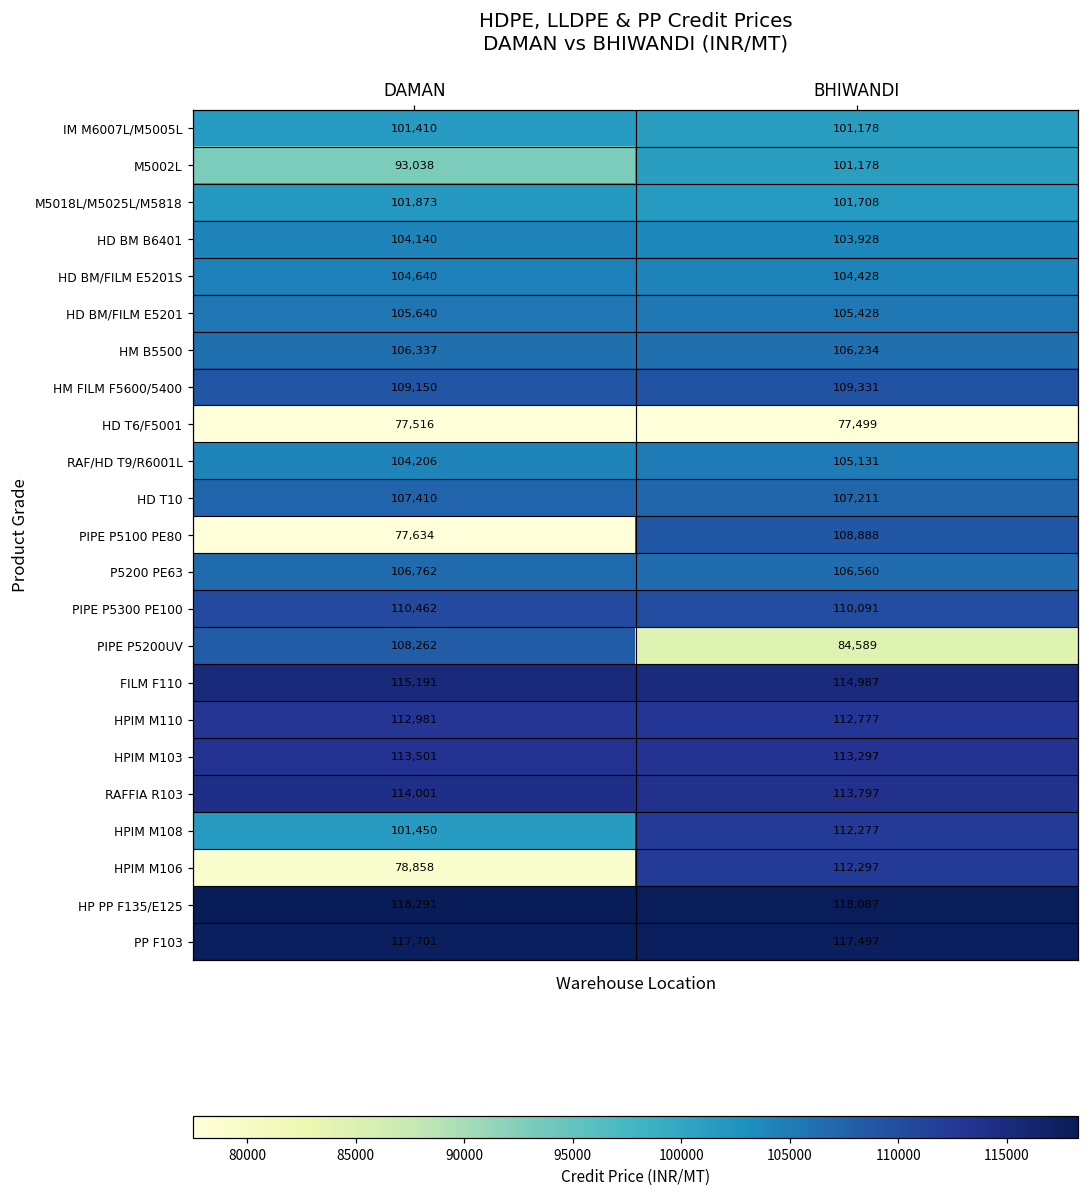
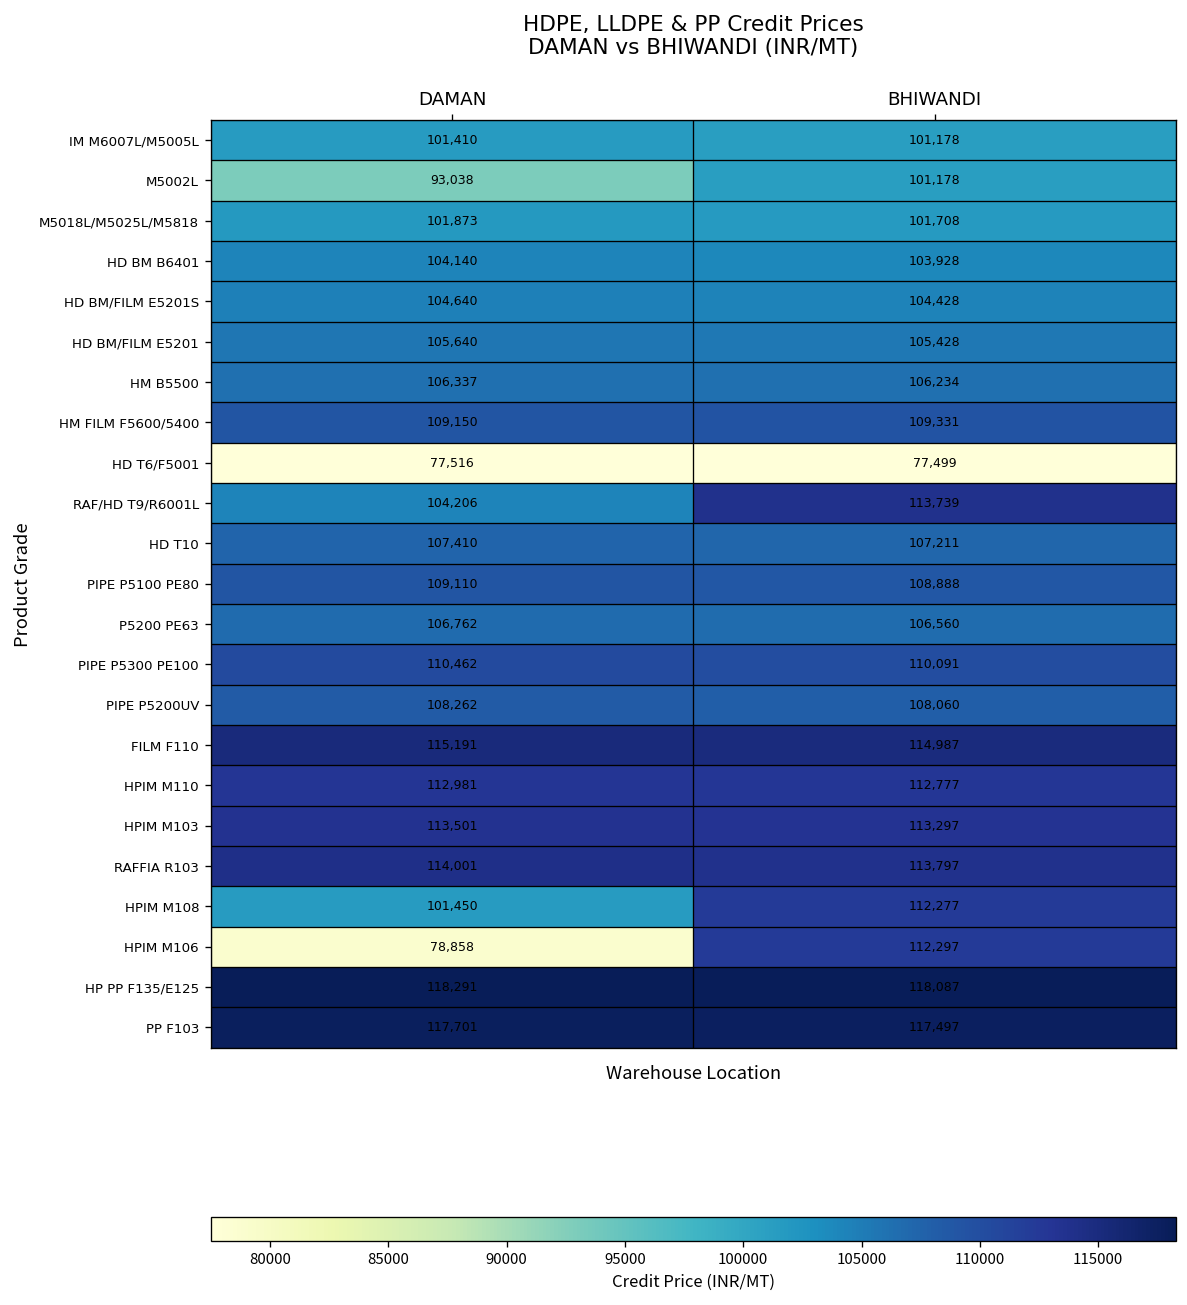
  {
    "IM M6007L/M5005L": {
      "DAMAN": "101,410",
      "BHIWANDI": "101,178"
    },
    "M5002L": {
      "DAMAN": "93,038",
      "BHIWANDI": "101,178"
    },
    "M5018L/M5025L/M5818": {
      "DAMAN": "101,873",
      "BHIWANDI": "101,708"
    },
    "HD BM B6401": {
      "DAMAN": "104,140",
      "BHIWANDI": "103,928"
    },
    "HD BM/FILM E5201S": {
      "DAMAN": "104,640",
      "BHIWANDI": "104,428"
    },
    "HD BM/FILM E5201": {
      "DAMAN": "105,640",
      "BHIWANDI": "105,428"
    },
    "HM B5500": {
      "DAMAN": "106,337",
      "BHIWANDI": "106,234"
    },
    "HM FILM F5600/5400": {
      "DAMAN": "109,150",
      "BHIWANDI": "109,331"
    },
    "HD T6/F5001": {
      "DAMAN": "77,516",
      "BHIWANDI": "77,499"
    },
    "RAF/HD T9/R6001L": {
      "DAMAN": "104,206",
-     "BHIWANDI": "105,131"
+     "BHIWANDI": "113,739"
    },
    "HD T10": {
      "DAMAN": "107,410",
      "BHIWANDI": "107,211"
    },
    "PIPE P5100 PE80": {
-     "DAMAN": "77,634",
+     "DAMAN": "109,110",
      "BHIWANDI": "108,888"
    },
    "P5200 PE63": {
      "DAMAN": "106,762",
      "BHIWANDI": "106,560"
    },
    "PIPE P5300 PE100": {
      "DAMAN": "110,462",
      "BHIWANDI": "110,091"
    },
    "PIPE P5200UV": {
      "DAMAN": "108,262",
-     "BHIWANDI": "84,589"
+     "BHIWANDI": "108,060"
    },
    "FILM F110": {
      "DAMAN": "115,191",
      "BHIWANDI": "114,987"
    },
    "HPIM M110": {
      "DAMAN": "112,981",
      "BHIWANDI": "112,777"
    },
    "HPIM M103": {
      "DAMAN": "113,501",
      "BHIWANDI": "113,297"
    },
    "RAFFIA R103": {
      "DAMAN": "114,001",
      "BHIWANDI": "113,797"
    },
    "HPIM M108": {
      "DAMAN": "101,450",
      "BHIWANDI": "112,277"
    },
    "HPIM M106": {
      "DAMAN": "78,858",
      "BHIWANDI": "112,297"
    },
    "HP PP F135/E125": {
      "DAMAN": "118,291",
      "BHIWANDI": "118,087"
    },
    "PP F103": {
      "DAMAN": "117,701",
      "BHIWANDI": "117,497"
    }
  }
